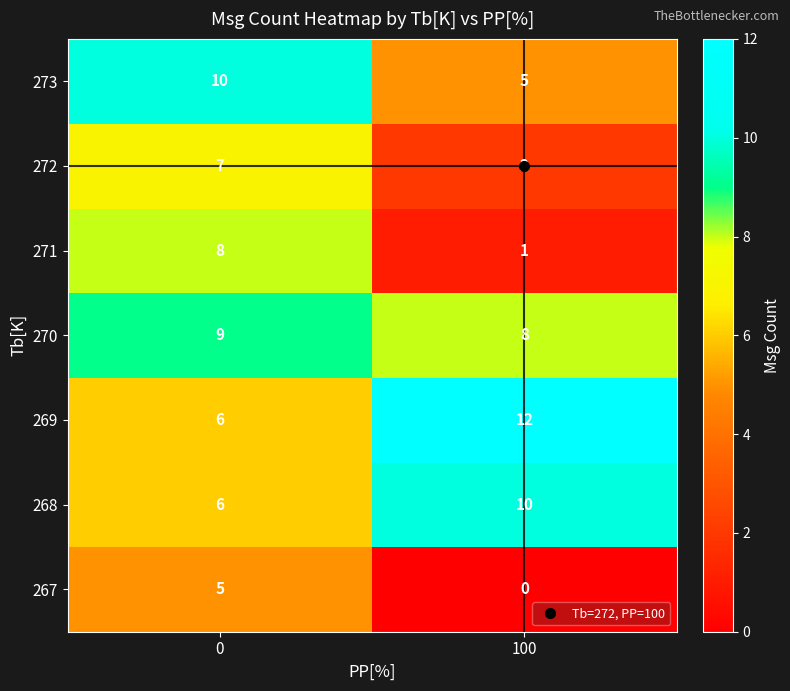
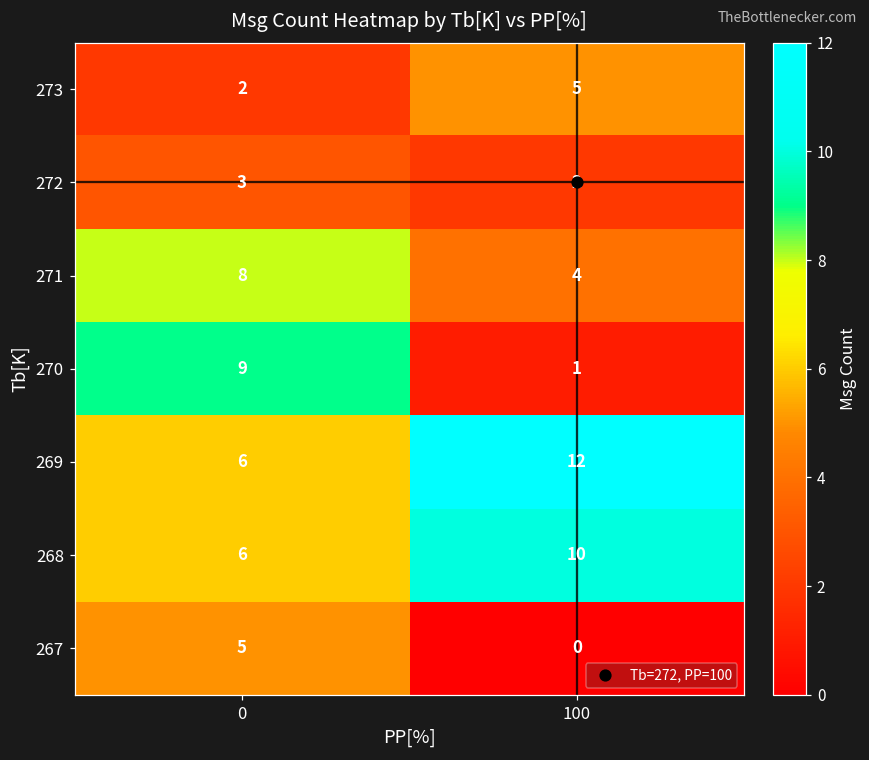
  {
    "273": {
-     "0": 10,
+     "0": 2,
      "100": 5
    },
    "272": {
-     "0": 7
+     "0": 3
    },
    "271": {
      "0": 8,
-     "100": 1
+     "100": 4
    },
    "270": {
      "0": 9,
-     "100": 8
+     "100": 1
    },
    "269": {
      "0": 6,
      "100": 12
    },
    "268": {
      "0": 6,
      "100": 10
    },
    "267": {
      "0": 5,
      "100": 0
    }
  }
